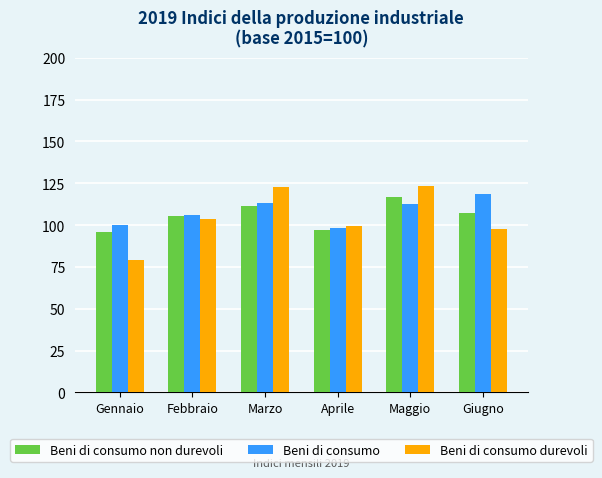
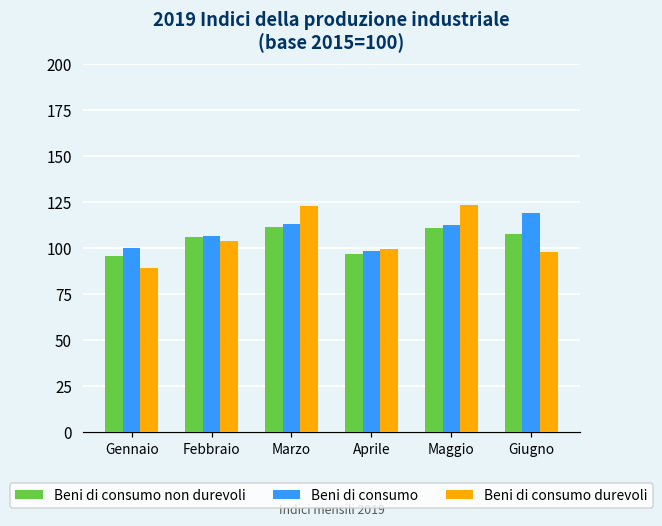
  {
    "Beni di consumo non durevoli": {
      "Gennaio": 96,
      "Febbraio": 106,
      "Marzo": 111,
      "Aprile": 97,
-     "Maggio": 117,
+     "Maggio": 111,
      "Giugno": 107
    },
    "Beni di consumo": {
      "Gennaio": 100,
      "Febbraio": 106,
      "Marzo": 113,
      "Aprile": 98,
      "Maggio": 113,
      "Giugno": 119
    },
    "Beni di consumo durevoli": {
-     "Gennaio": 79,
+     "Gennaio": 89,
      "Febbraio": 104,
      "Marzo": 123,
      "Aprile": 100,
      "Maggio": 123,
      "Giugno": 98
    }
  }
